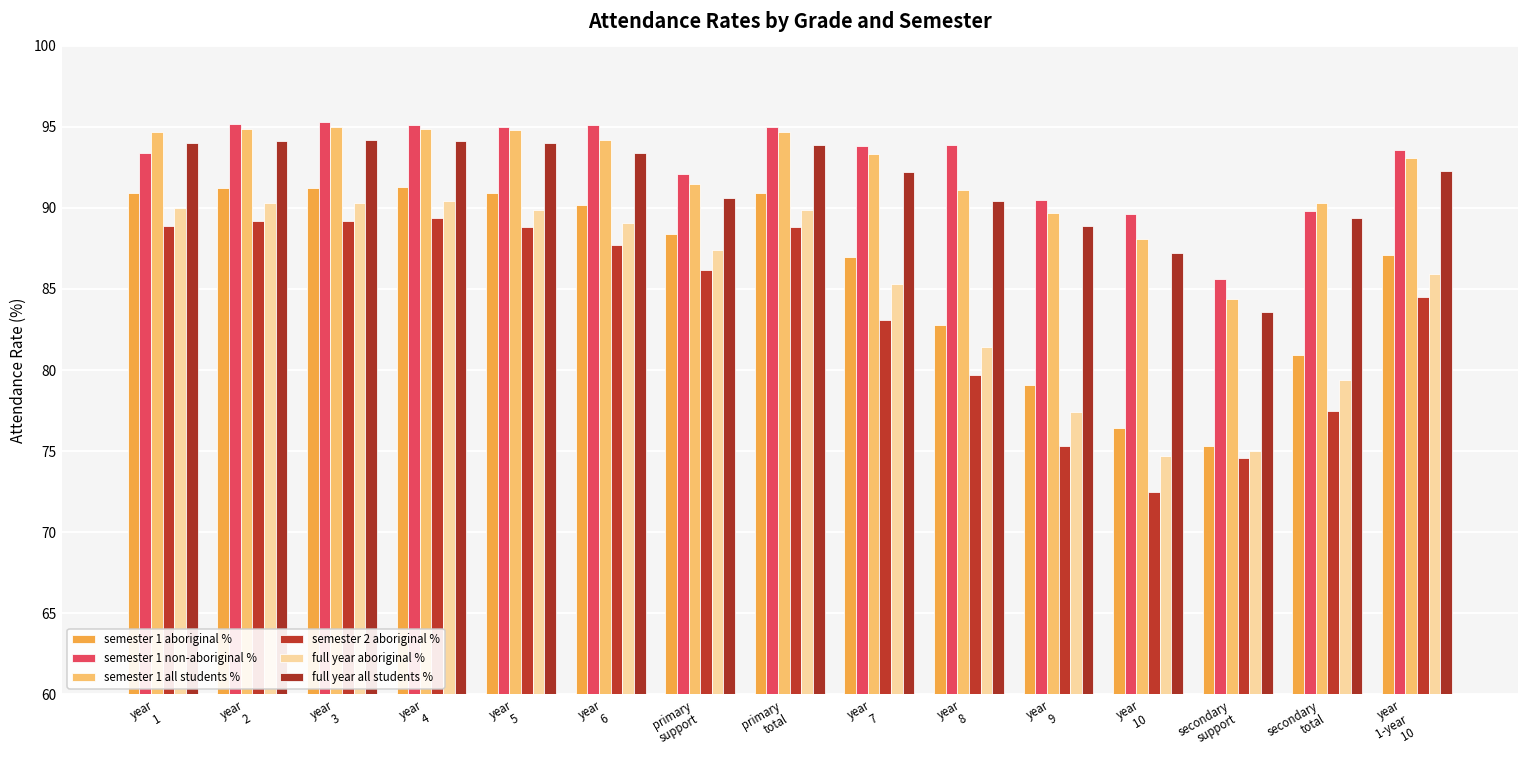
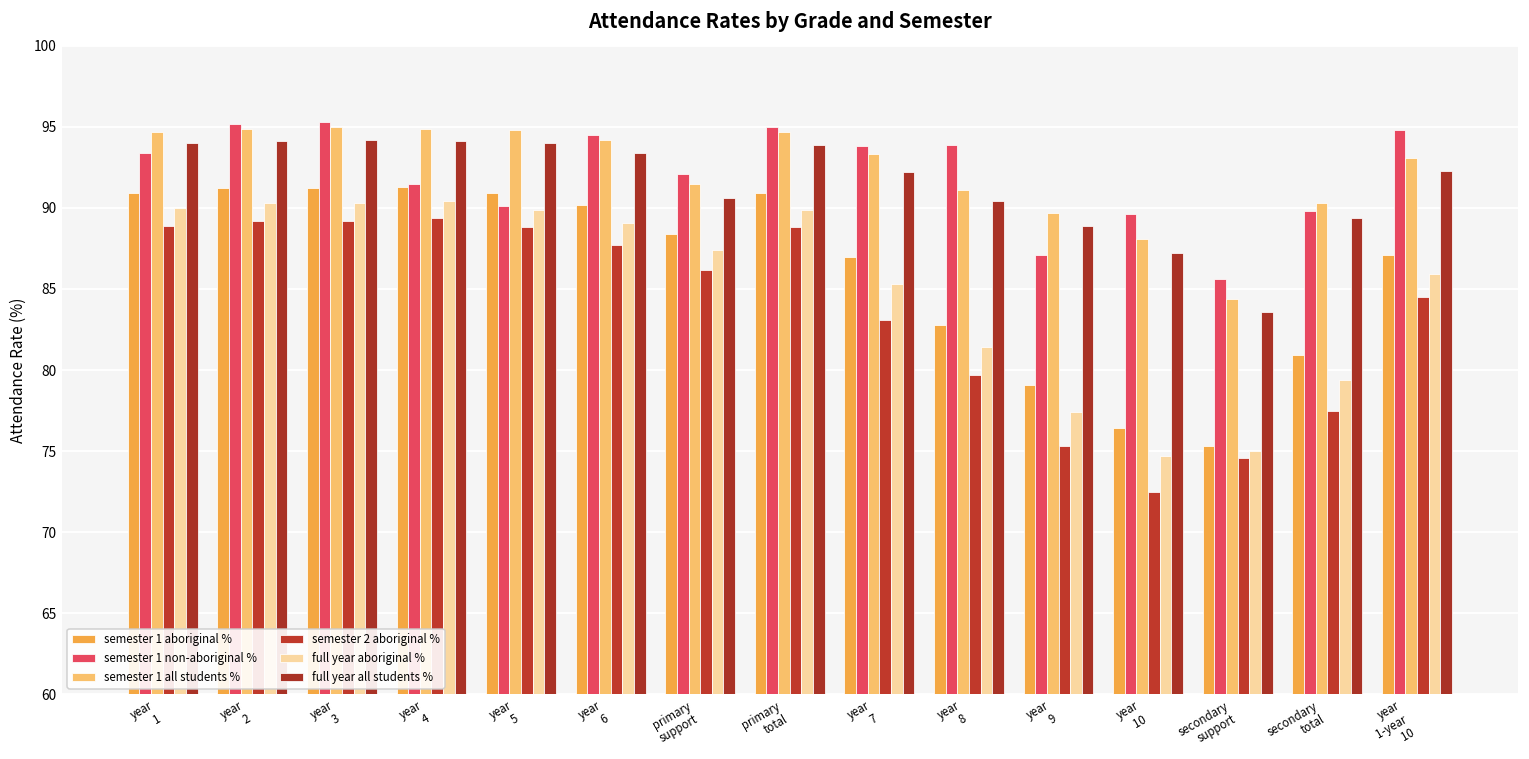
  {
    "semester 1 non-aboriginal %": {
      "year 1": 93.4,
      "year 2": 95.2,
      "year 3": 95.3,
-     "year 4": 95.1,
-     "year 5": 95.0,
-     "year 6": 95.1,
+     "year 4": 91.5,
+     "year 5": 90.1,
+     "year 6": 94.5,
      "primary support": 92.1,
      "primary total": 95.0,
      "year 7": 93.8,
      "year 8": 93.9,
-     "year 9": 90.5,
+     "year 9": 87.1,
      "year 10": 89.6,
      "secondary support": 85.6,
      "secondary total": 89.8,
-     "year 1-year 10": 93.6
+     "year 1-year 10": 94.8
    }
  }
